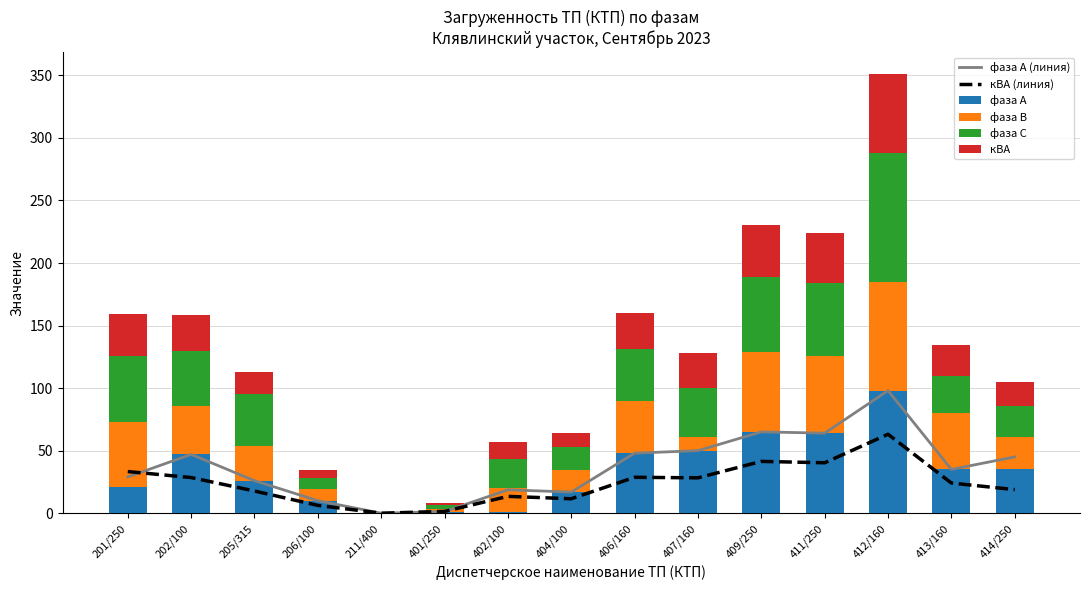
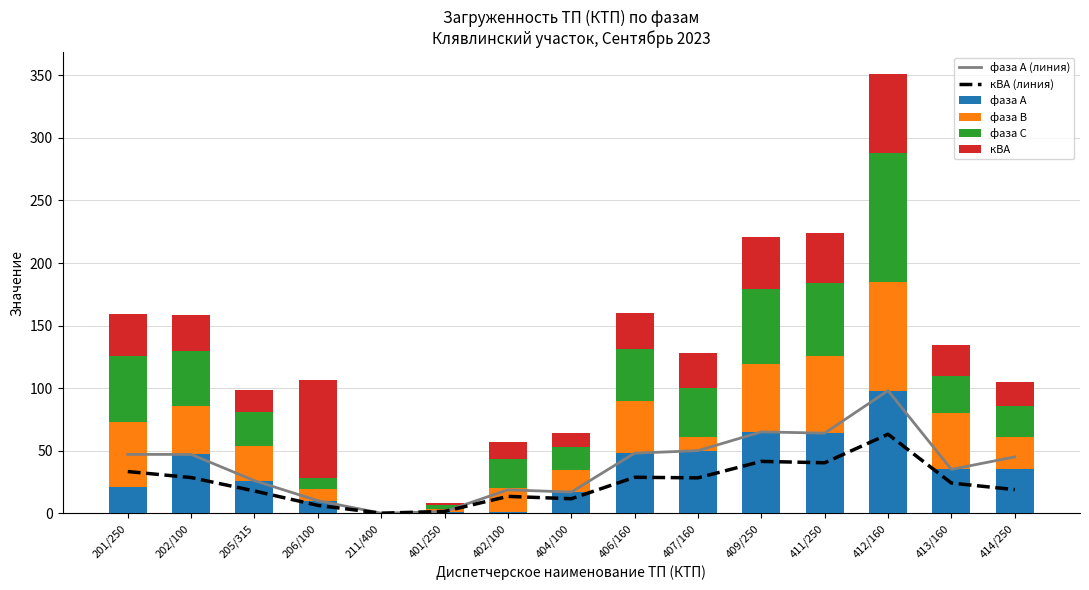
  {
    "фаза А (линия)": {
-     "201/250": 29,
+     "201/250": 47,
      "202/100": 47,
      "205/315": 26,
      "206/100": 10,
      "402/100": 19,
      "404/100": 17,
      "406/160": 48,
      "407/160": 50,
      "409/250": 65,
      "411/250": 64,
      "412/160": 98,
      "413/160": 35,
      "414/250": 45
    },
    "фаза А": {
      "201/250": 21,
      "202/100": 47,
      "205/315": 26,
      "206/100": 10,
      "211/400": 0,
      "404/100": 17,
      "406/160": 48,
      "407/160": 50,
      "409/250": 65,
      "411/250": 64,
      "412/160": 98,
      "413/160": 35,
      "414/250": 35
    },
    "кВА (линия)": {
      "201/250": 33,
      "202/100": 28,
      "205/315": 18,
      "206/100": 6,
      "402/100": 13,
      "404/100": 12,
      "406/160": 29,
      "407/160": 28,
      "409/250": 41,
      "411/250": 40,
      "412/160": 63,
      "413/160": 24,
      "414/250": 19
    },
    "фаза В": {
      "201/250": 52,
      "202/100": 39,
      "205/315": 28,
      "206/100": 9,
      "211/400": 0,
      "401/250": 2,
      "402/100": 19,
      "404/100": 18,
      "406/160": 42,
      "407/160": 11,
-     "409/250": 64,
+     "409/250": 54,
      "411/250": 62,
      "412/160": 87,
      "413/160": 45,
      "414/250": 26
    },
    "фаза С": {
      "201/250": 53,
      "202/100": 44,
-     "205/315": 41,
+     "205/315": 27,
      "206/100": 10,
      "211/400": 0,
      "401/250": 3,
      "402/100": 23,
      "404/100": 18,
      "406/160": 41,
      "407/160": 39,
      "409/250": 60,
      "411/250": 58,
      "412/160": 103,
      "413/160": 30,
      "414/250": 25
    },
    "кВА": {
      "201/250": 33,
      "202/100": 28,
      "205/315": 18,
-     "206/100": 6,
+     "206/100": 78,
      "211/400": 0,
      "402/100": 13,
      "404/100": 12,
      "406/160": 29,
      "407/160": 28,
      "409/250": 41,
      "411/250": 40,
      "412/160": 63,
      "413/160": 24,
      "414/250": 19
    }
  }
